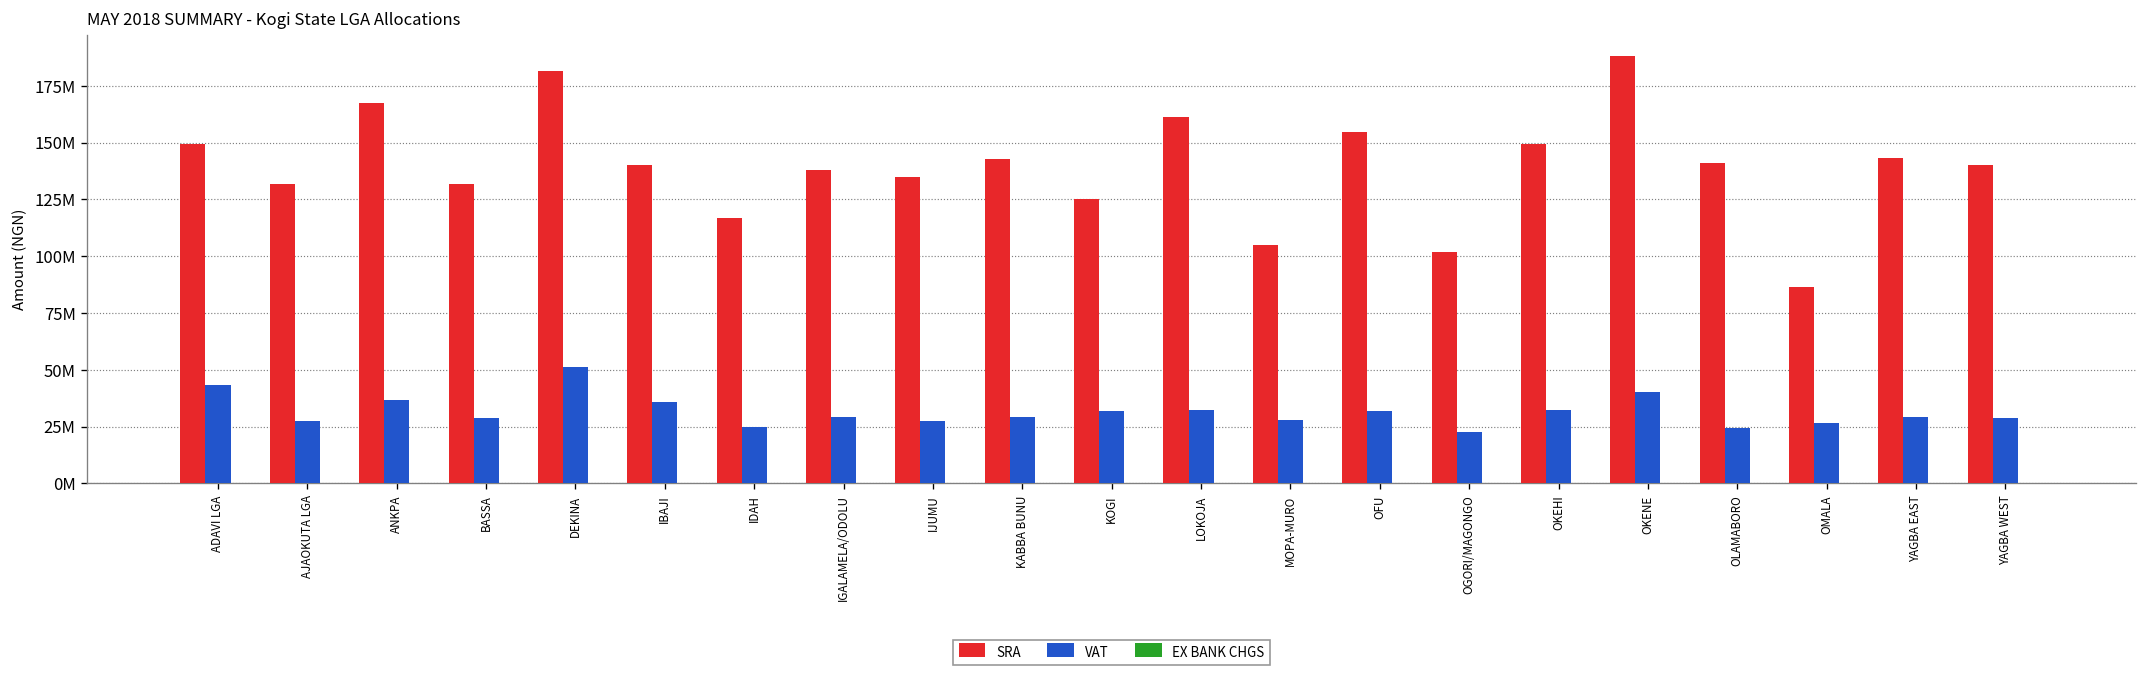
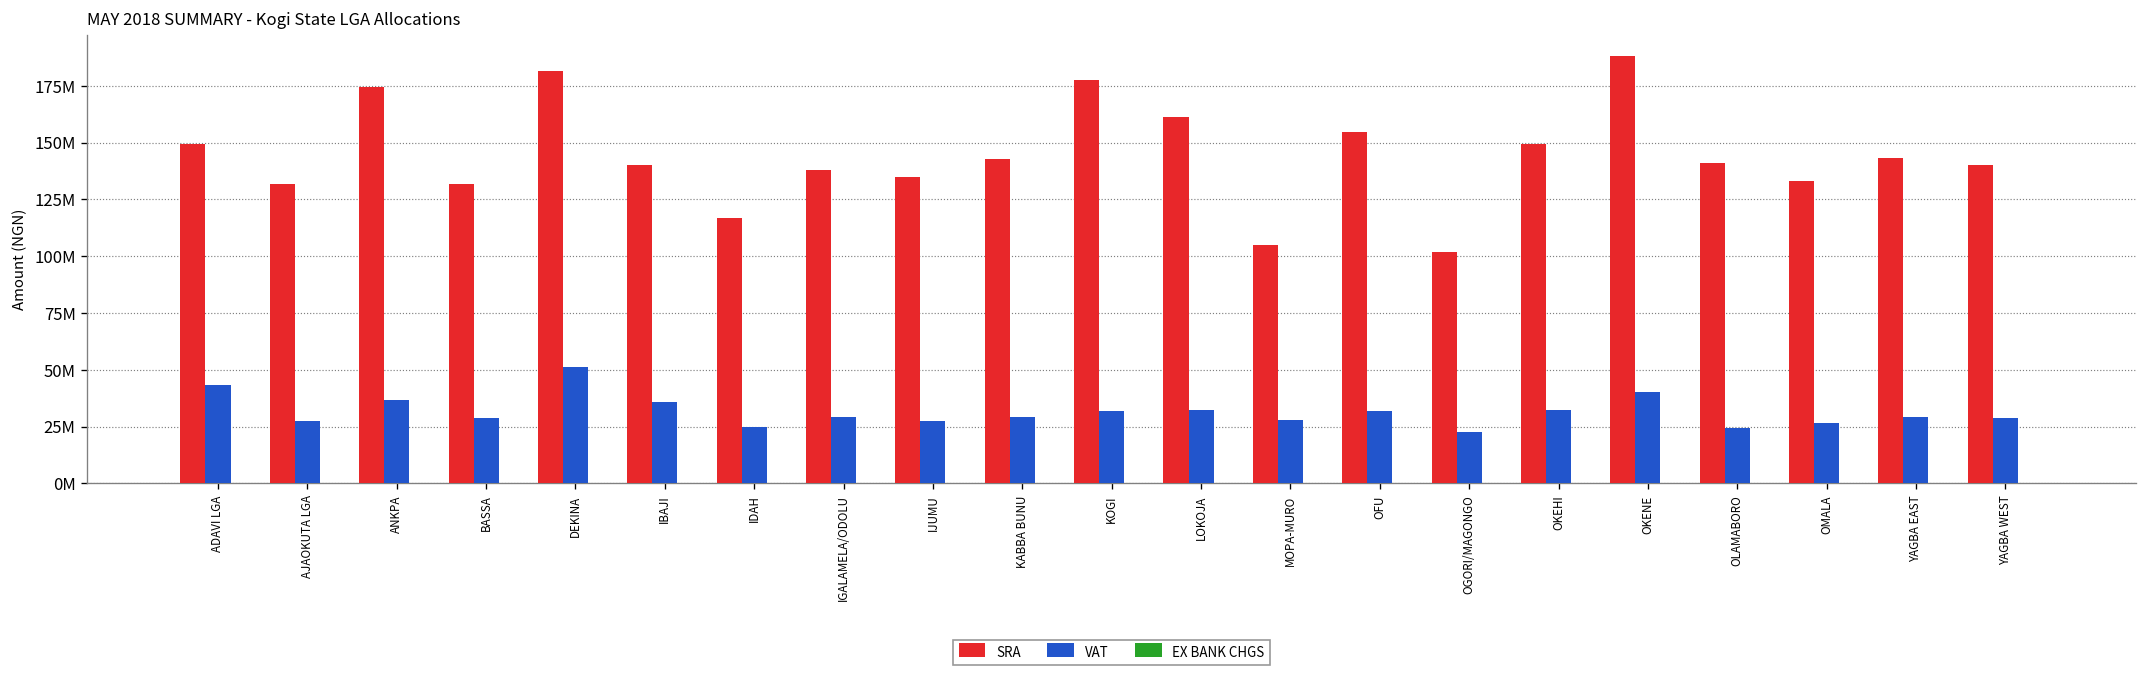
  {
    "SRA": {
      "ADAVI LGA": 149000000,
      "AJAOKUTA LGA": 132000000,
-     "ANKPA": 167000000,
+     "ANKPA": 174000000,
      "BASSA": 132000000,
      "DEKINA": 181000000,
      "IBAJI": 140000000,
      "IDAH": 117000000,
      "IGALAMELA/ODOLU": 138000000,
      "IJUMU": 135000000,
      "KABBA BUNU": 143000000,
-     "KOGI": 125000000,
+     "KOGI": 178000000,
      "LOKOJA": 161000000,
      "MOPA-MURO": 105000000,
      "OFU": 155000000,
      "OGORI/MAGONGO": 102000000,
      "OKEHI": 149000000,
      "OKENE": 188000000,
      "OLAMABORO": 141000000,
-     "OMALA": 87000000,
+     "OMALA": 133000000,
      "YAGBA EAST": 143000000,
      "YAGBA WEST": 140000000
    },
    "VAT": {
      "ADAVI LGA": 43000000,
      "AJAOKUTA LGA": 28000000,
      "ANKPA": 37000000,
      "BASSA": 29000000,
      "DEKINA": 51000000,
      "IBAJI": 36000000,
      "IDAH": 25000000,
      "IGALAMELA/ODOLU": 29000000,
      "IJUMU": 27000000,
      "KABBA BUNU": 29000000,
      "KOGI": 32000000,
      "LOKOJA": 32000000,
      "MOPA-MURO": 28000000,
      "OFU": 32000000,
      "OGORI/MAGONGO": 22000000,
      "OKEHI": 32000000,
      "OKENE": 40000000,
      "OLAMABORO": 24000000,
      "OMALA": 27000000,
      "YAGBA EAST": 29000000,
      "YAGBA WEST": 29000000
    }
  }
